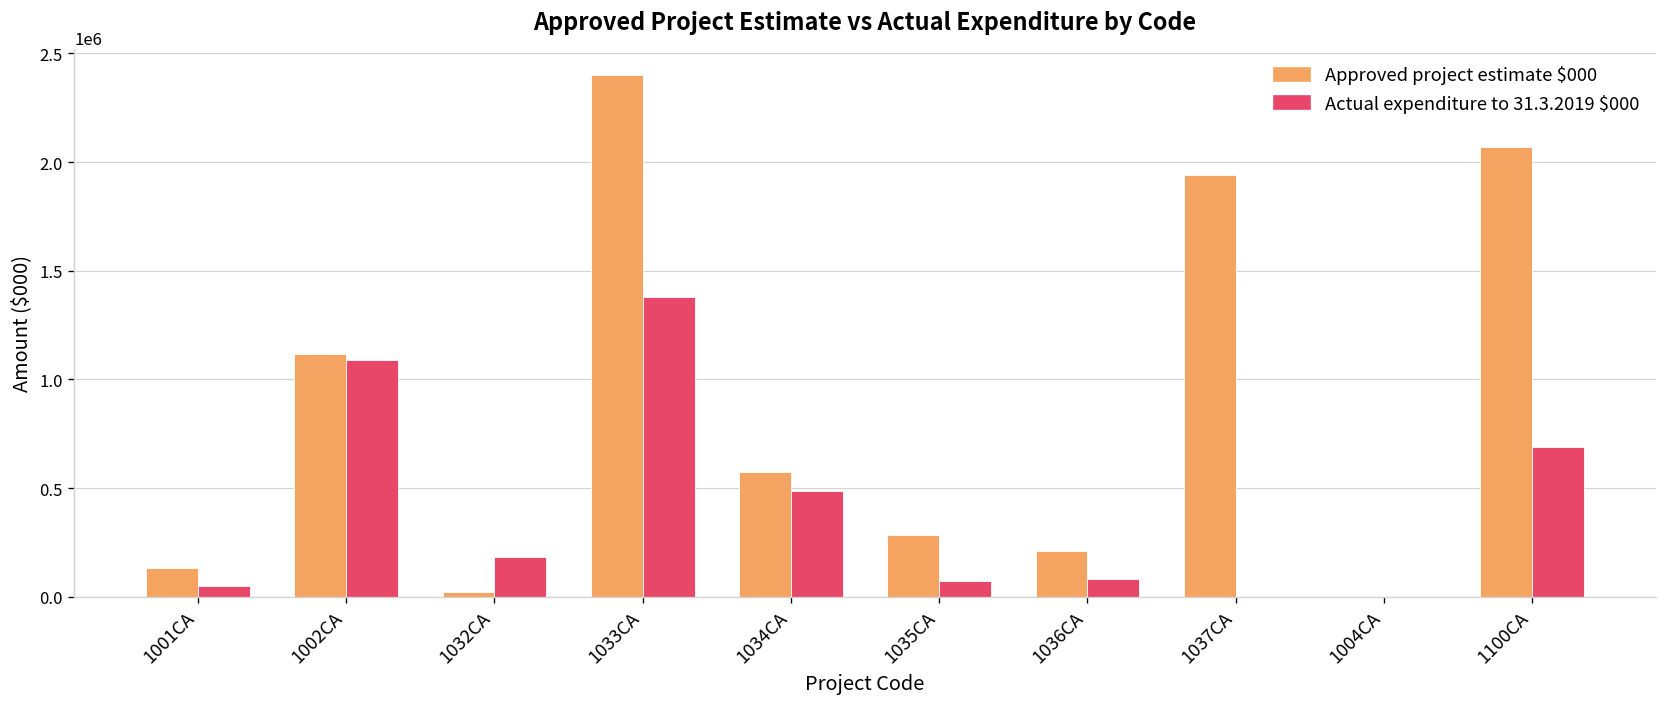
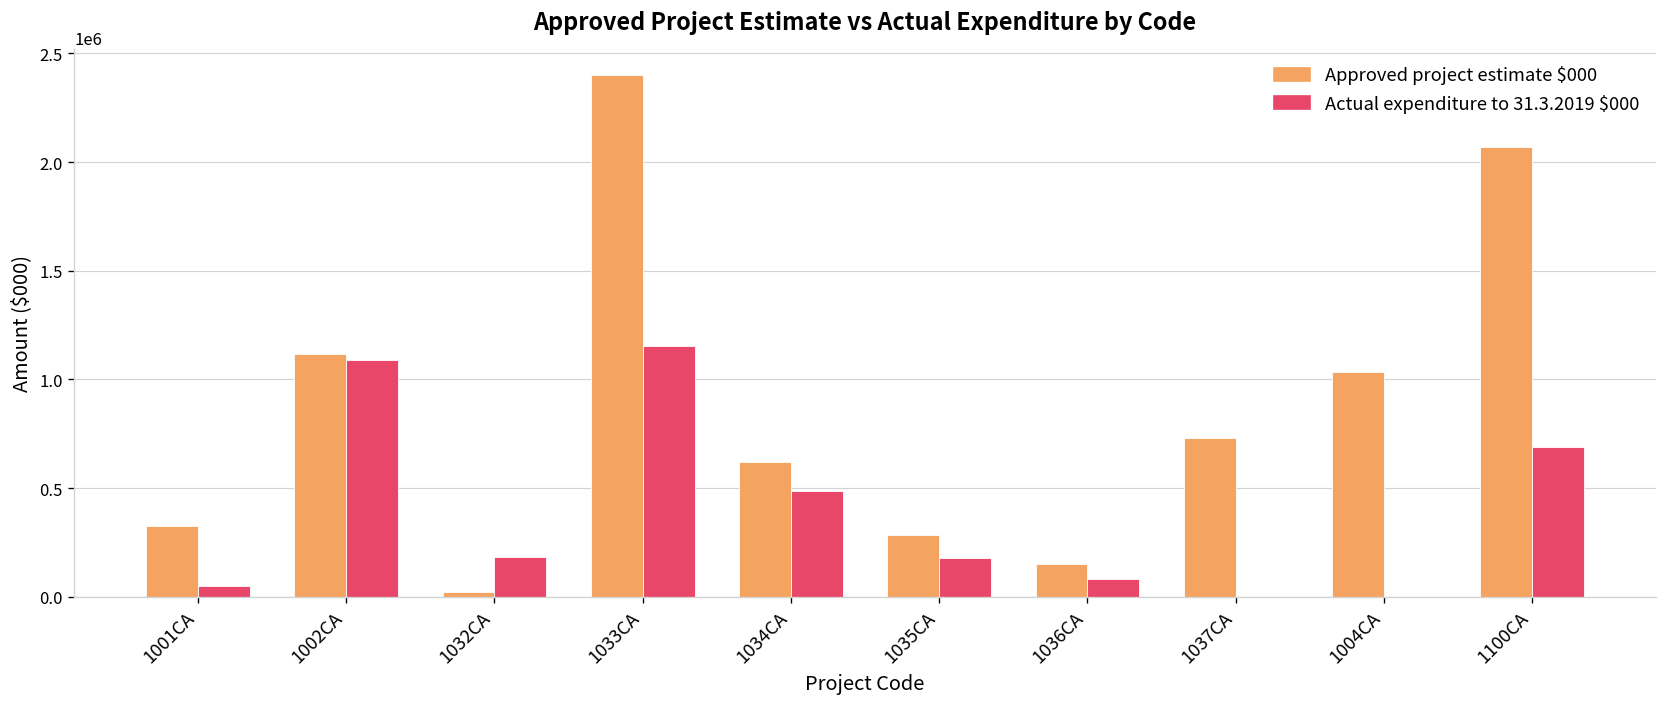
  {
    "Approved project estimate $000": {
-     "1001CA": 140000,
+     "1001CA": 320000,
      "1002CA": 1120000,
      "1032CA": 20000,
      "1033CA": 2400000,
-     "1034CA": 570000,
+     "1034CA": 620000,
      "1035CA": 280000,
-     "1036CA": 210000,
-     "1037CA": 1940000,
-     "1004CA": 0,
+     "1036CA": 150000,
+     "1037CA": 730000,
+     "1004CA": 1030000,
      "1100CA": 2070000
    },
    "Actual expenditure to 31.3.2019 $000": {
      "1001CA": 50000,
      "1002CA": 1090000,
      "1032CA": 180000,
-     "1033CA": 1380000,
+     "1033CA": 1160000,
      "1034CA": 490000,
-     "1035CA": 70000,
+     "1035CA": 180000,
      "1036CA": 80000,
      "1037CA": 0,
      "1004CA": 0,
      "1100CA": 690000
    }
  }
